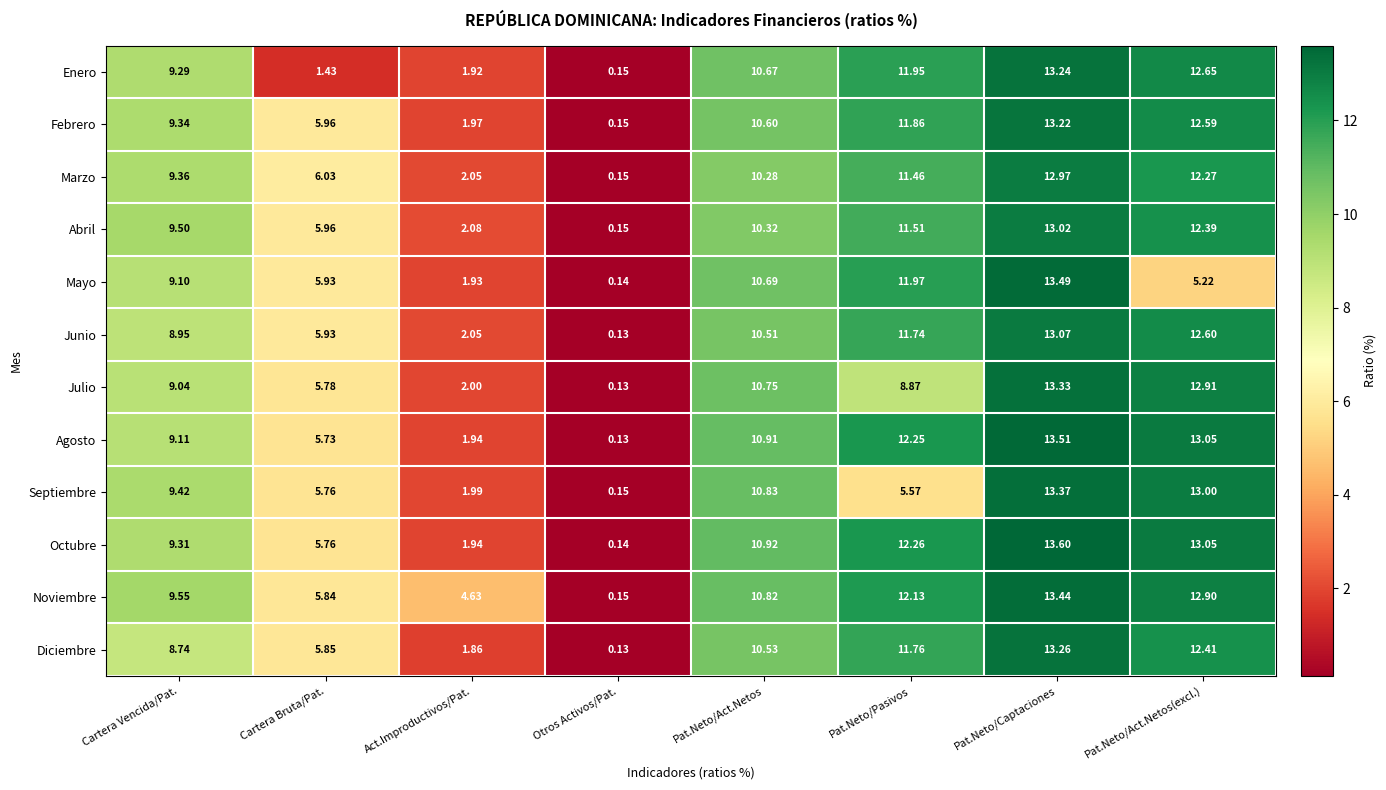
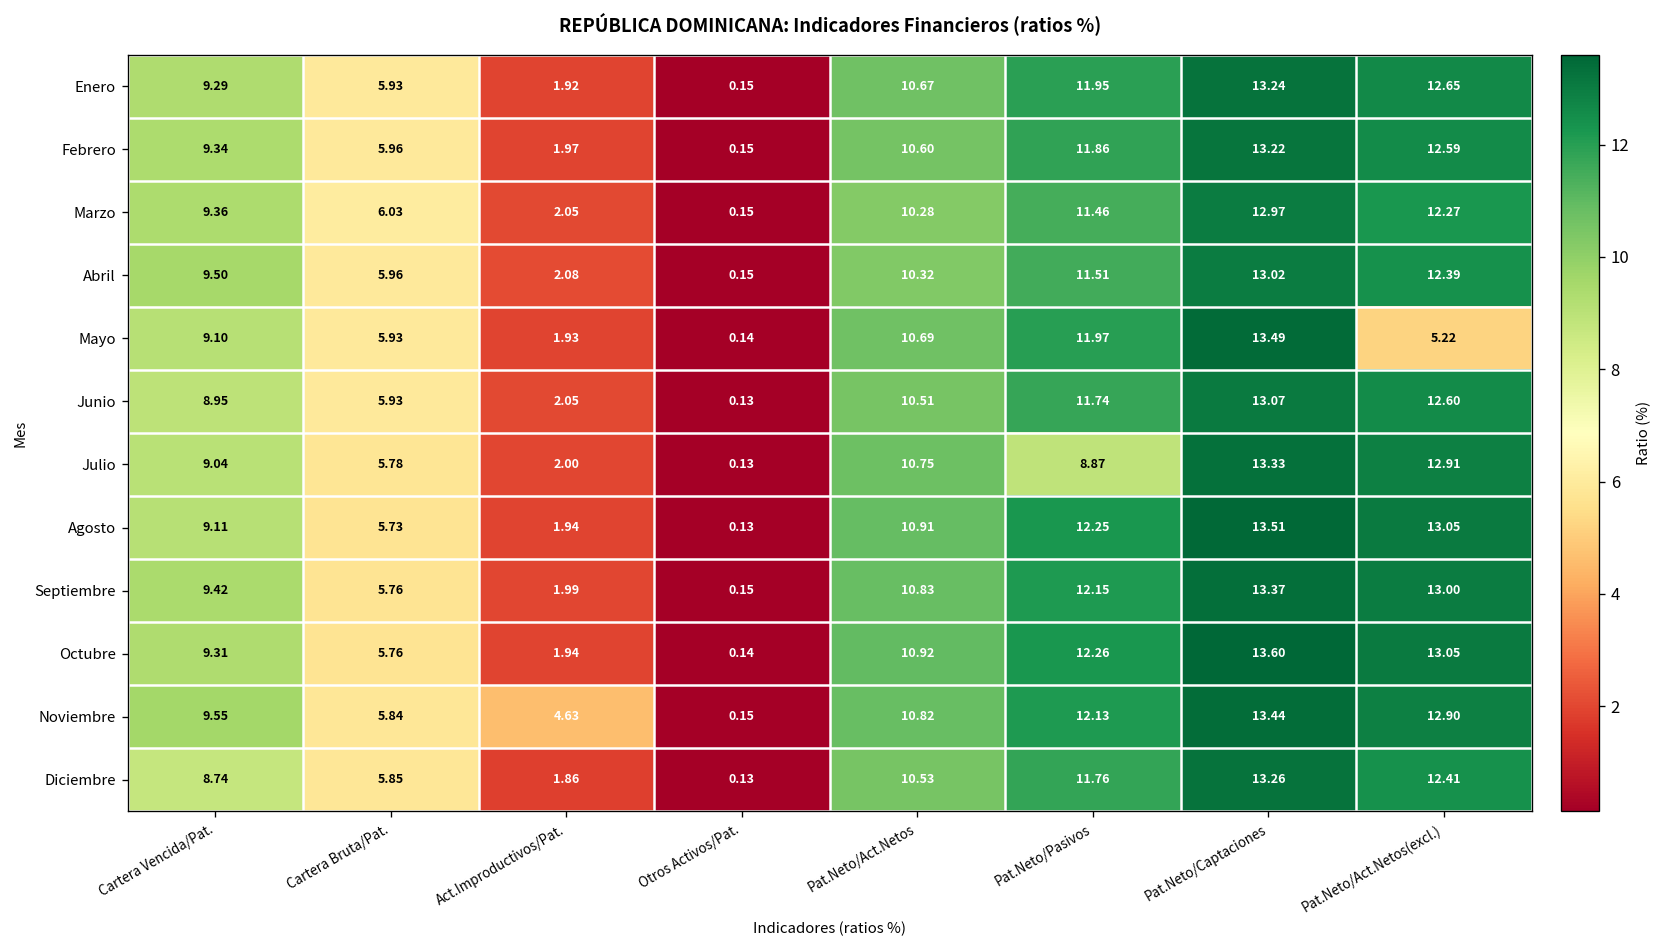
  {
    "Enero": {
      "Cartera Vencida/Pat.": 9.29,
-     "Cartera Bruta/Pat.": 1.43,
+     "Cartera Bruta/Pat.": 5.93,
      "Act.Improductivos/Pat.": 1.92,
      "Otros Activos/Pat.": 0.15,
      "Pat.Neto/Act.Netos": 10.67,
      "Pat.Neto/Pasivos": 11.95,
      "Pat.Neto/Captaciones": 13.24,
      "Pat.Neto/Act.Netos(excl.)": 12.65
    },
    "Febrero": {
      "Cartera Vencida/Pat.": 9.34,
      "Cartera Bruta/Pat.": 5.96,
      "Act.Improductivos/Pat.": 1.97,
      "Otros Activos/Pat.": 0.15,
      "Pat.Neto/Act.Netos": 10.60,
      "Pat.Neto/Pasivos": 11.86,
      "Pat.Neto/Captaciones": 13.22,
      "Pat.Neto/Act.Netos(excl.)": 12.59
    },
    "Marzo": {
      "Cartera Vencida/Pat.": 9.36,
      "Cartera Bruta/Pat.": 6.03,
      "Act.Improductivos/Pat.": 2.05,
      "Otros Activos/Pat.": 0.15,
      "Pat.Neto/Act.Netos": 10.28,
      "Pat.Neto/Pasivos": 11.46,
      "Pat.Neto/Captaciones": 12.97,
      "Pat.Neto/Act.Netos(excl.)": 12.27
    },
    "Abril": {
      "Cartera Vencida/Pat.": 9.50,
      "Cartera Bruta/Pat.": 5.96,
      "Act.Improductivos/Pat.": 2.08,
      "Otros Activos/Pat.": 0.15,
      "Pat.Neto/Act.Netos": 10.32,
      "Pat.Neto/Pasivos": 11.51,
      "Pat.Neto/Captaciones": 13.02,
      "Pat.Neto/Act.Netos(excl.)": 12.39
    },
    "Mayo": {
      "Cartera Vencida/Pat.": 9.10,
      "Cartera Bruta/Pat.": 5.93,
      "Act.Improductivos/Pat.": 1.93,
      "Otros Activos/Pat.": 0.14,
      "Pat.Neto/Act.Netos": 10.69,
      "Pat.Neto/Pasivos": 11.97,
      "Pat.Neto/Captaciones": 13.49,
      "Pat.Neto/Act.Netos(excl.)": 5.22
    },
    "Junio": {
      "Cartera Vencida/Pat.": 8.95,
      "Cartera Bruta/Pat.": 5.93,
      "Act.Improductivos/Pat.": 2.05,
      "Otros Activos/Pat.": 0.13,
      "Pat.Neto/Act.Netos": 10.51,
      "Pat.Neto/Pasivos": 11.74,
      "Pat.Neto/Captaciones": 13.07,
      "Pat.Neto/Act.Netos(excl.)": 12.60
    },
    "Julio": {
      "Cartera Vencida/Pat.": 9.04,
      "Cartera Bruta/Pat.": 5.78,
      "Act.Improductivos/Pat.": 2.00,
      "Otros Activos/Pat.": 0.13,
      "Pat.Neto/Act.Netos": 10.75,
      "Pat.Neto/Pasivos": 8.87,
      "Pat.Neto/Captaciones": 13.33,
      "Pat.Neto/Act.Netos(excl.)": 12.91
    },
    "Agosto": {
      "Cartera Vencida/Pat.": 9.11,
      "Cartera Bruta/Pat.": 5.73,
      "Act.Improductivos/Pat.": 1.94,
      "Otros Activos/Pat.": 0.13,
      "Pat.Neto/Act.Netos": 10.91,
      "Pat.Neto/Pasivos": 12.25,
      "Pat.Neto/Captaciones": 13.51,
      "Pat.Neto/Act.Netos(excl.)": 13.05
    },
    "Septiembre": {
      "Cartera Vencida/Pat.": 9.42,
      "Cartera Bruta/Pat.": 5.76,
      "Act.Improductivos/Pat.": 1.99,
      "Otros Activos/Pat.": 0.15,
      "Pat.Neto/Act.Netos": 10.83,
-     "Pat.Neto/Pasivos": 5.57,
+     "Pat.Neto/Pasivos": 12.15,
      "Pat.Neto/Captaciones": 13.37,
      "Pat.Neto/Act.Netos(excl.)": 13.00
    },
    "Octubre": {
      "Cartera Vencida/Pat.": 9.31,
      "Cartera Bruta/Pat.": 5.76,
      "Act.Improductivos/Pat.": 1.94,
      "Otros Activos/Pat.": 0.14,
      "Pat.Neto/Act.Netos": 10.92,
      "Pat.Neto/Pasivos": 12.26,
      "Pat.Neto/Captaciones": 13.60,
      "Pat.Neto/Act.Netos(excl.)": 13.05
    },
    "Noviembre": {
      "Cartera Vencida/Pat.": 9.55,
      "Cartera Bruta/Pat.": 5.84,
      "Act.Improductivos/Pat.": 4.63,
      "Otros Activos/Pat.": 0.15,
      "Pat.Neto/Act.Netos": 10.82,
      "Pat.Neto/Pasivos": 12.13,
      "Pat.Neto/Captaciones": 13.44,
      "Pat.Neto/Act.Netos(excl.)": 12.90
    },
    "Diciembre": {
      "Cartera Vencida/Pat.": 8.74,
      "Cartera Bruta/Pat.": 5.85,
      "Act.Improductivos/Pat.": 1.86,
      "Otros Activos/Pat.": 0.13,
      "Pat.Neto/Act.Netos": 10.53,
      "Pat.Neto/Pasivos": 11.76,
      "Pat.Neto/Captaciones": 13.26,
      "Pat.Neto/Act.Netos(excl.)": 12.41
    }
  }
